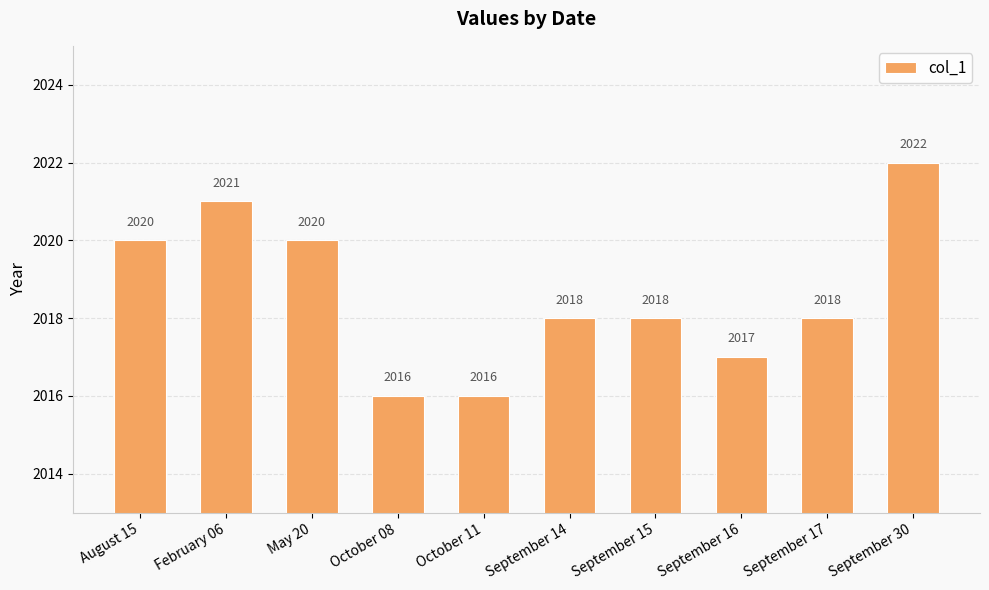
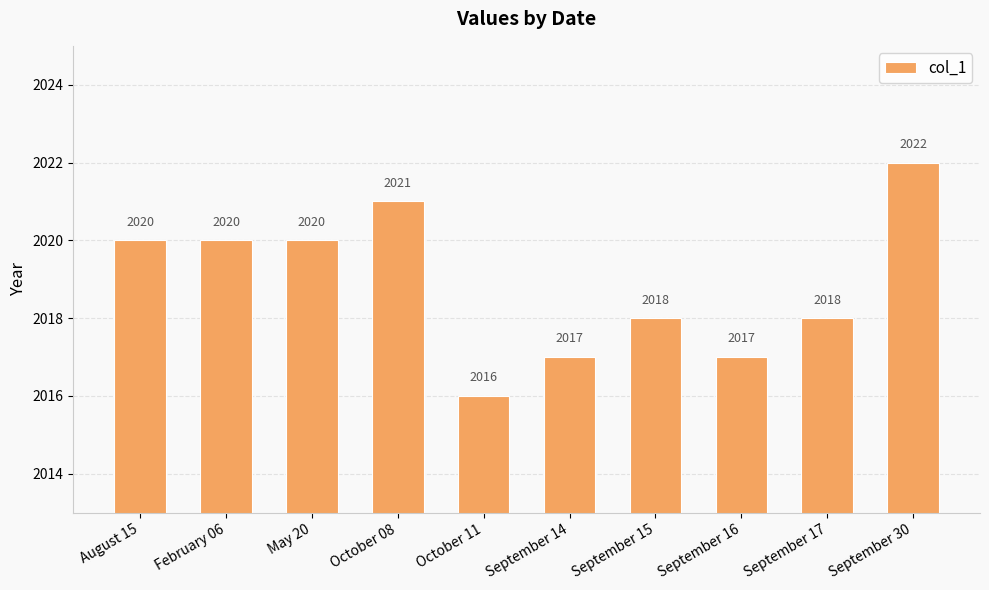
  {
    "August 15": 2020,
-   "February 06": 2021,
+   "February 06": 2020,
    "May 20": 2020,
-   "October 08": 2016,
+   "October 08": 2021,
    "October 11": 2016,
-   "September 14": 2018,
+   "September 14": 2017,
    "September 15": 2018,
    "September 16": 2017,
    "September 17": 2018,
    "September 30": 2022
  }
